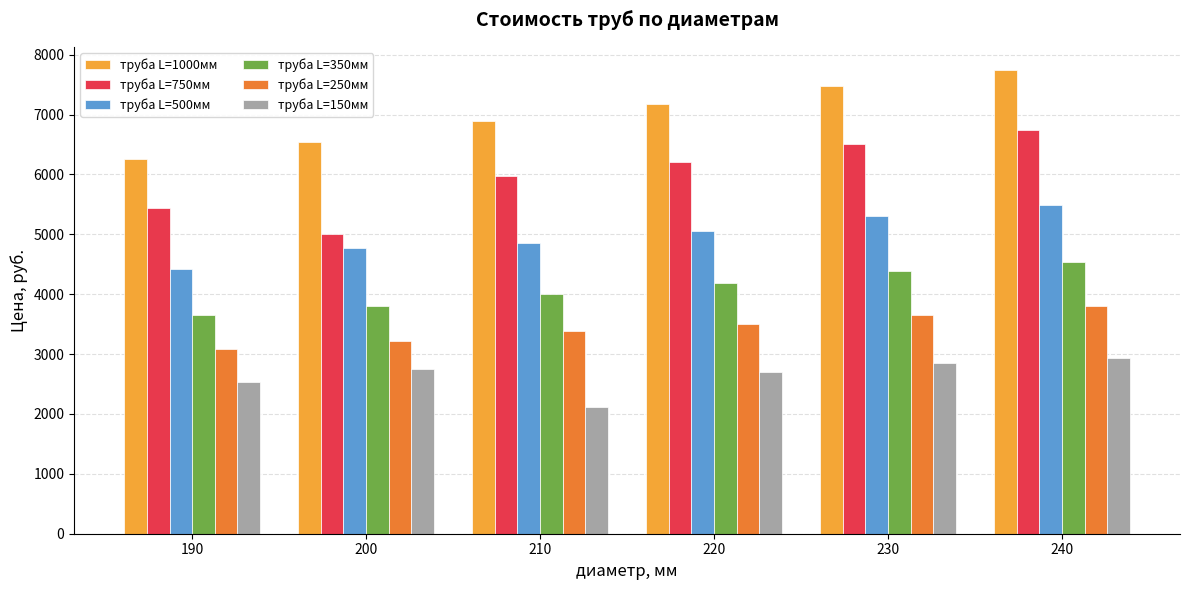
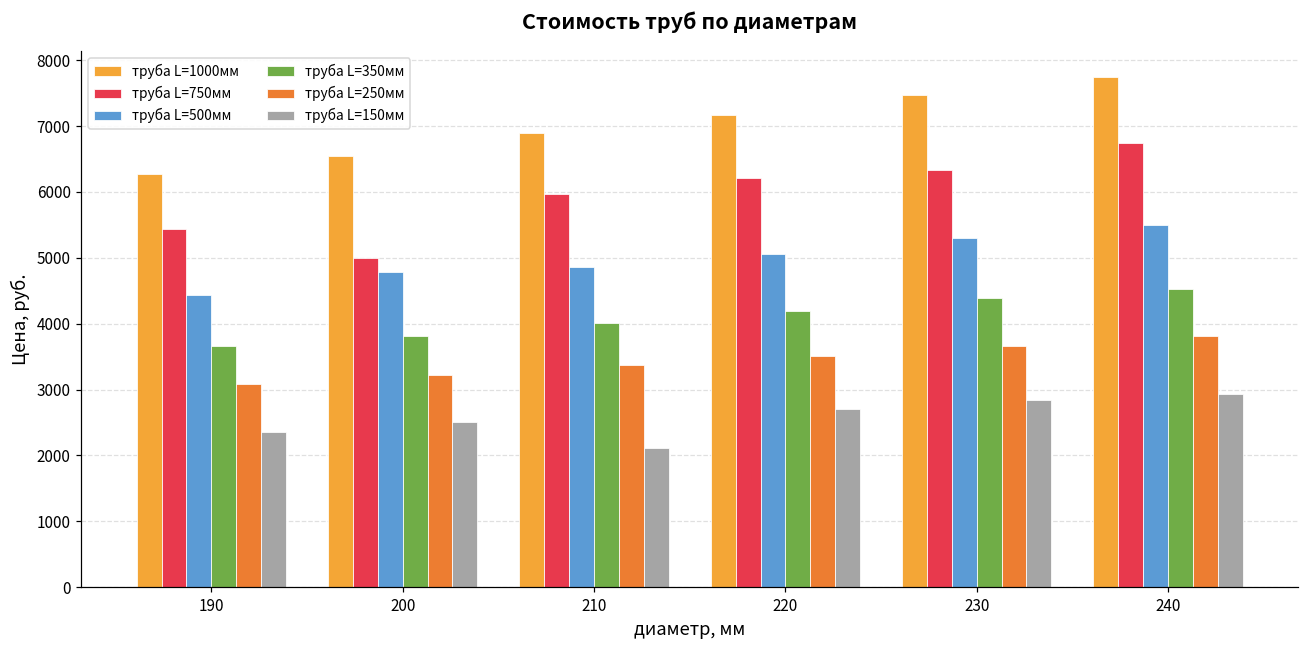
  {
    "труба L=750мм": {
      "190": 5400,
      "200": 5000,
      "210": 6000,
      "220": 6200,
-     "230": 6500,
+     "230": 6300,
      "240": 6700
    },
    "труба L=500мм": {
      "190": 4400,
      "200": 4800,
      "210": 4900,
      "220": 5100,
      "230": 5300,
      "240": 5500
    },
    "труба L=350мм": {
      "190": 3700,
      "200": 3800,
      "210": 4000,
      "220": 4200,
      "230": 4400,
      "240": 4500
    },
    "труба L=150мм": {
-     "190": 2500,
-     "200": 2800,
+     "190": 2400,
+     "200": 2500,
      "210": 2100,
      "220": 2700,
      "230": 2800,
      "240": 2900
    }
  }
